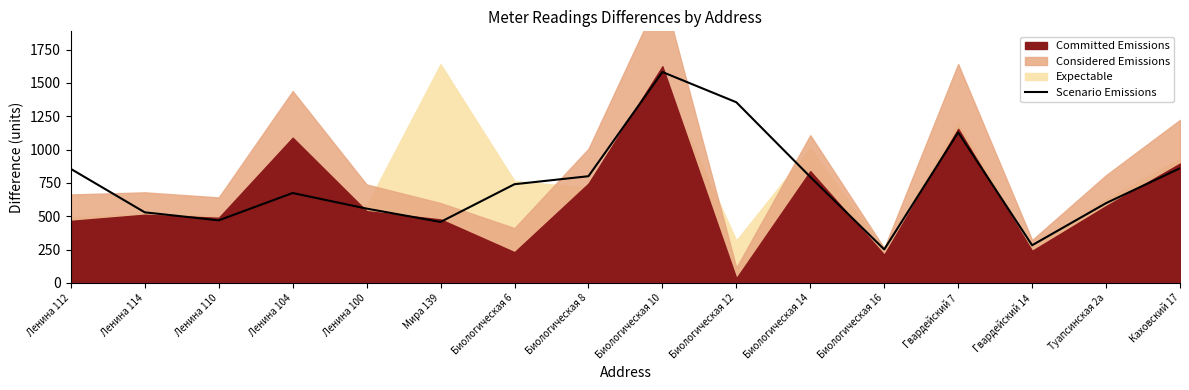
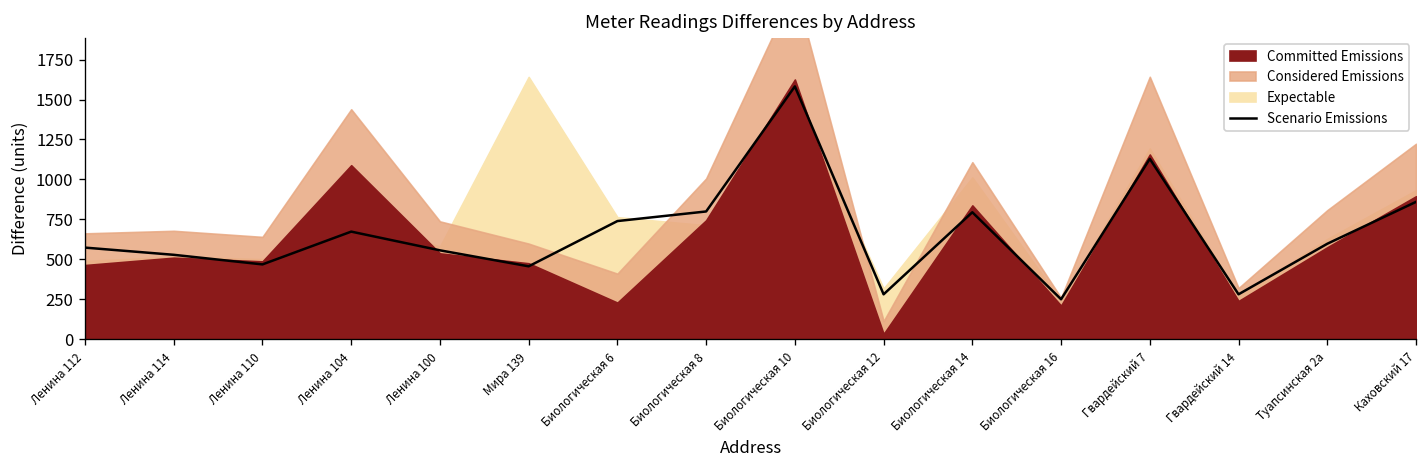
  {
    "Scenario Emissions": {
-     "Ленина 112": 860,
+     "Ленина 112": 570,
      "Ленина 104": 670,
      "Биологическая 6": 740,
      "Биологическая 8": 800,
      "Биологическая 10": 1580,
-     "Биологическая 12": 1360,
+     "Биологическая 12": 280,
      "Биологическая 14": 800,
      "Гвардейский 7": 1130,
      "Туапсинская 2а": 600,
      "Каховский 17": 860
    },
    "Expectable": {
      "Ленина 112": 490,
      "Ленина 100": 580,
      "Мира 139": 1640,
      "Биологическая 6": 760,
      "Биологическая 12": 320,
      "Биологическая 14": 1010,
      "Гвардейский 7": 1190,
      "Туапсинская 2а": 630,
      "Каховский 17": 930
    },
    "Considered Emissions": {
      "Ленина 112": 660,
      "Ленина 114": 680,
      "Ленина 110": 640,
      "Ленина 104": 1440,
      "Ленина 100": 740,
      "Мира 139": 600,
      "Биологическая 6": 410,
      "Биологическая 8": 1010,
      "Биологическая 12": 110,
      "Биологическая 14": 1110,
      "Гвардейский 7": 1640,
      "Гвардейский 14": 320,
      "Туапсинская 2а": 810,
      "Каховский 17": 1220
    },
    "Committed Emissions": {
      "Ленина 112": 470,
      "Ленина 104": 1090,
      "Биологическая 6": 230,
      "Биологическая 8": 750,
      "Биологическая 10": 1630,
      "Биологическая 12": 30,
      "Биологическая 14": 840,
      "Биологическая 16": 210,
      "Гвардейский 7": 1160,
      "Гвардейский 14": 240,
      "Туапсинская 2а": 580,
      "Каховский 17": 900
    }
  }
